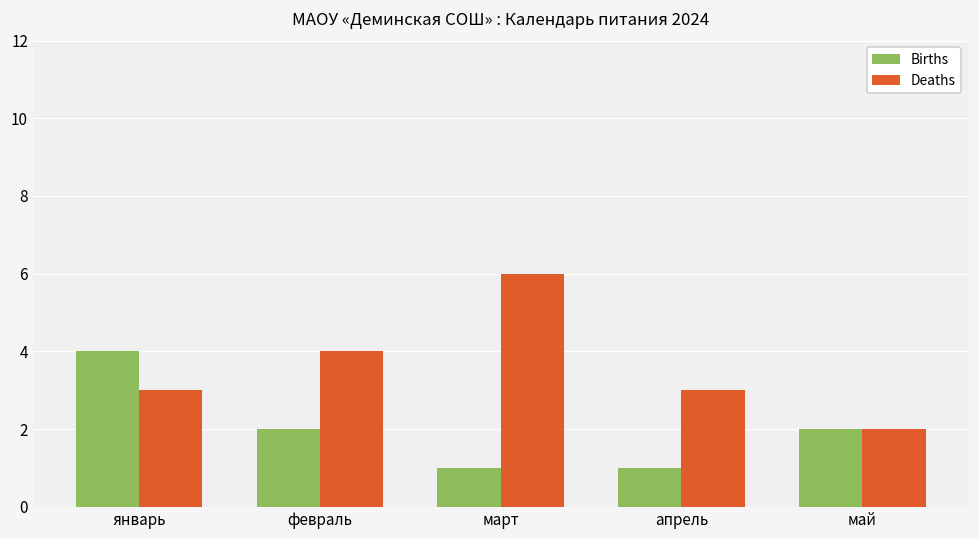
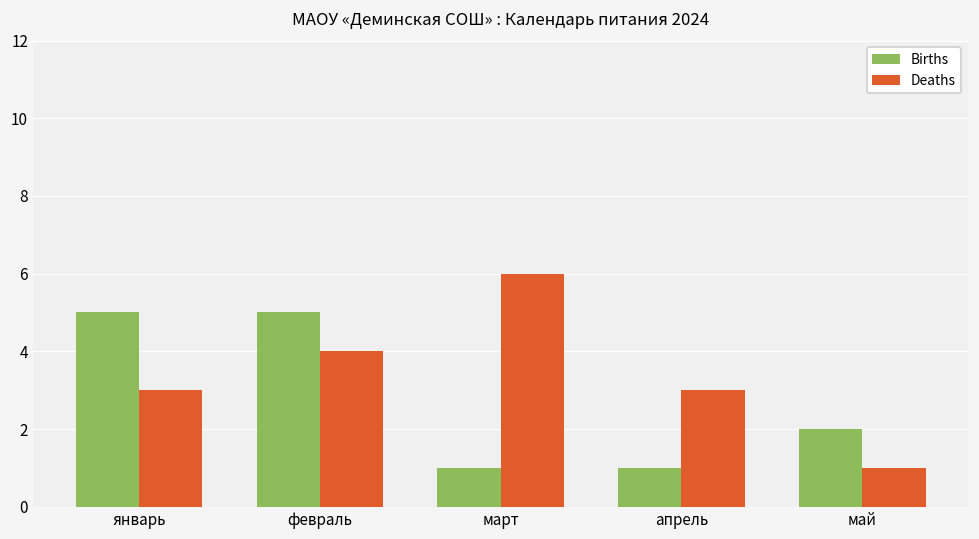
  {
    "Births": {
-     "январь": 4,
-     "февраль": 2,
+     "январь": 5,
+     "февраль": 5,
      "март": 1,
      "апрель": 1,
      "май": 2
    },
    "Deaths": {
      "январь": 3,
      "февраль": 4,
      "март": 6,
      "апрель": 3,
-     "май": 2
+     "май": 1
    }
  }
